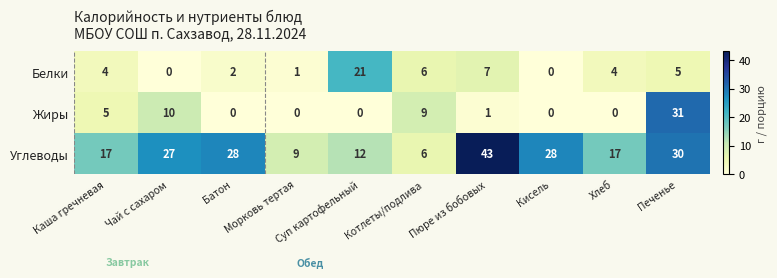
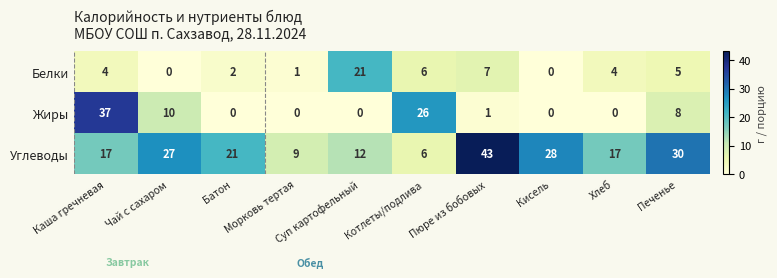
  {
    "Белки": {
      "Каша гречневая": 4,
      "Чай с сахаром": 0,
      "Батон": 2,
      "Морковь тертая": 1,
      "Суп картофельный": 21,
      "Котлеты/подлива": 6,
      "Пюре из бобовых": 7,
      "Кисель": 0,
      "Хлеб": 4,
      "Печенье": 5
    },
    "Жиры": {
-     "Каша гречневая": 5,
+     "Каша гречневая": 37,
      "Чай с сахаром": 10,
      "Батон": 0,
      "Морковь тертая": 0,
      "Суп картофельный": 0,
-     "Котлеты/подлива": 9,
+     "Котлеты/подлива": 26,
      "Пюре из бобовых": 1,
      "Кисель": 0,
      "Хлеб": 0,
-     "Печенье": 31
+     "Печенье": 8
    },
    "Углеводы": {
      "Каша гречневая": 17,
      "Чай с сахаром": 27,
-     "Батон": 28,
+     "Батон": 21,
      "Морковь тертая": 9,
      "Суп картофельный": 12,
      "Котлеты/подлива": 6,
      "Пюре из бобовых": 43,
      "Кисель": 28,
      "Хлеб": 17,
      "Печенье": 30
    }
  }
